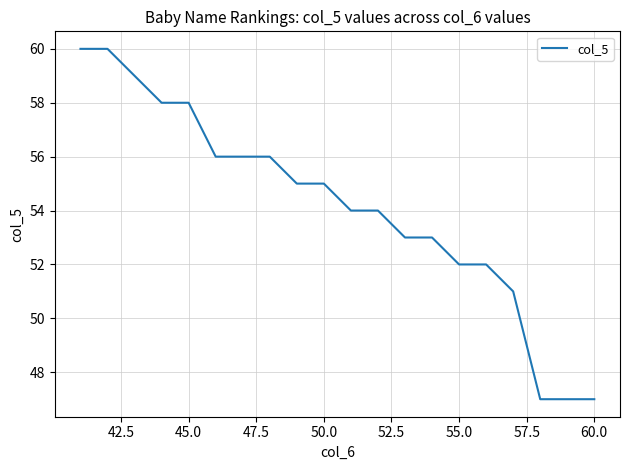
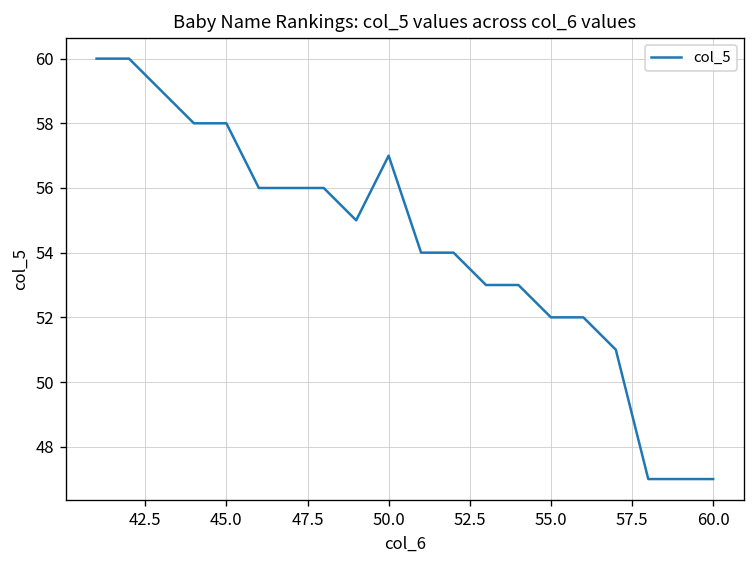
  {
    "45.0": 58,
-   "50.0": 55,
+   "50.0": 57,
    "55.0": 52,
    "60.0": 47
  }
